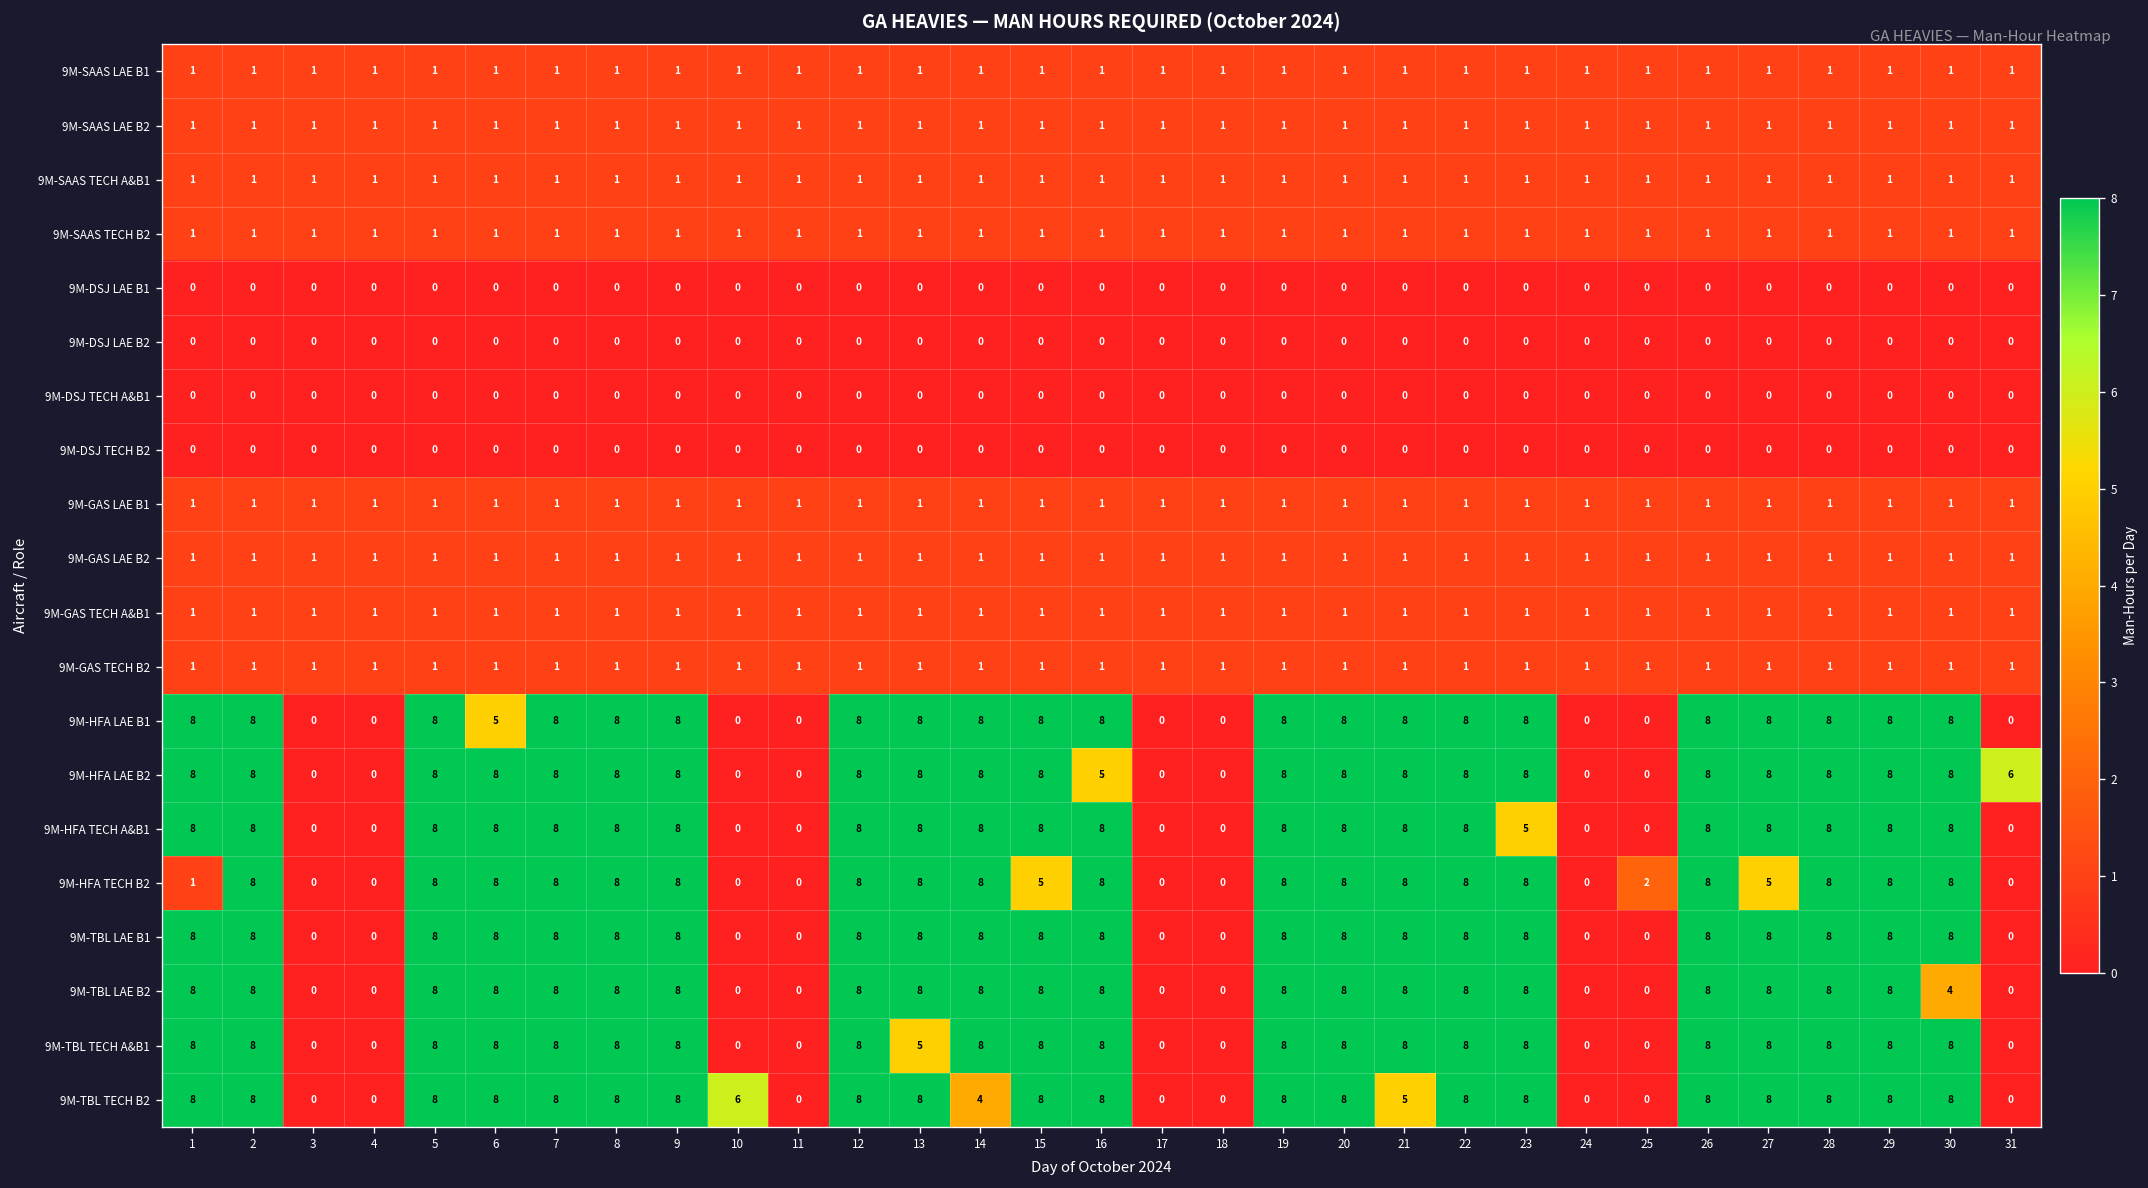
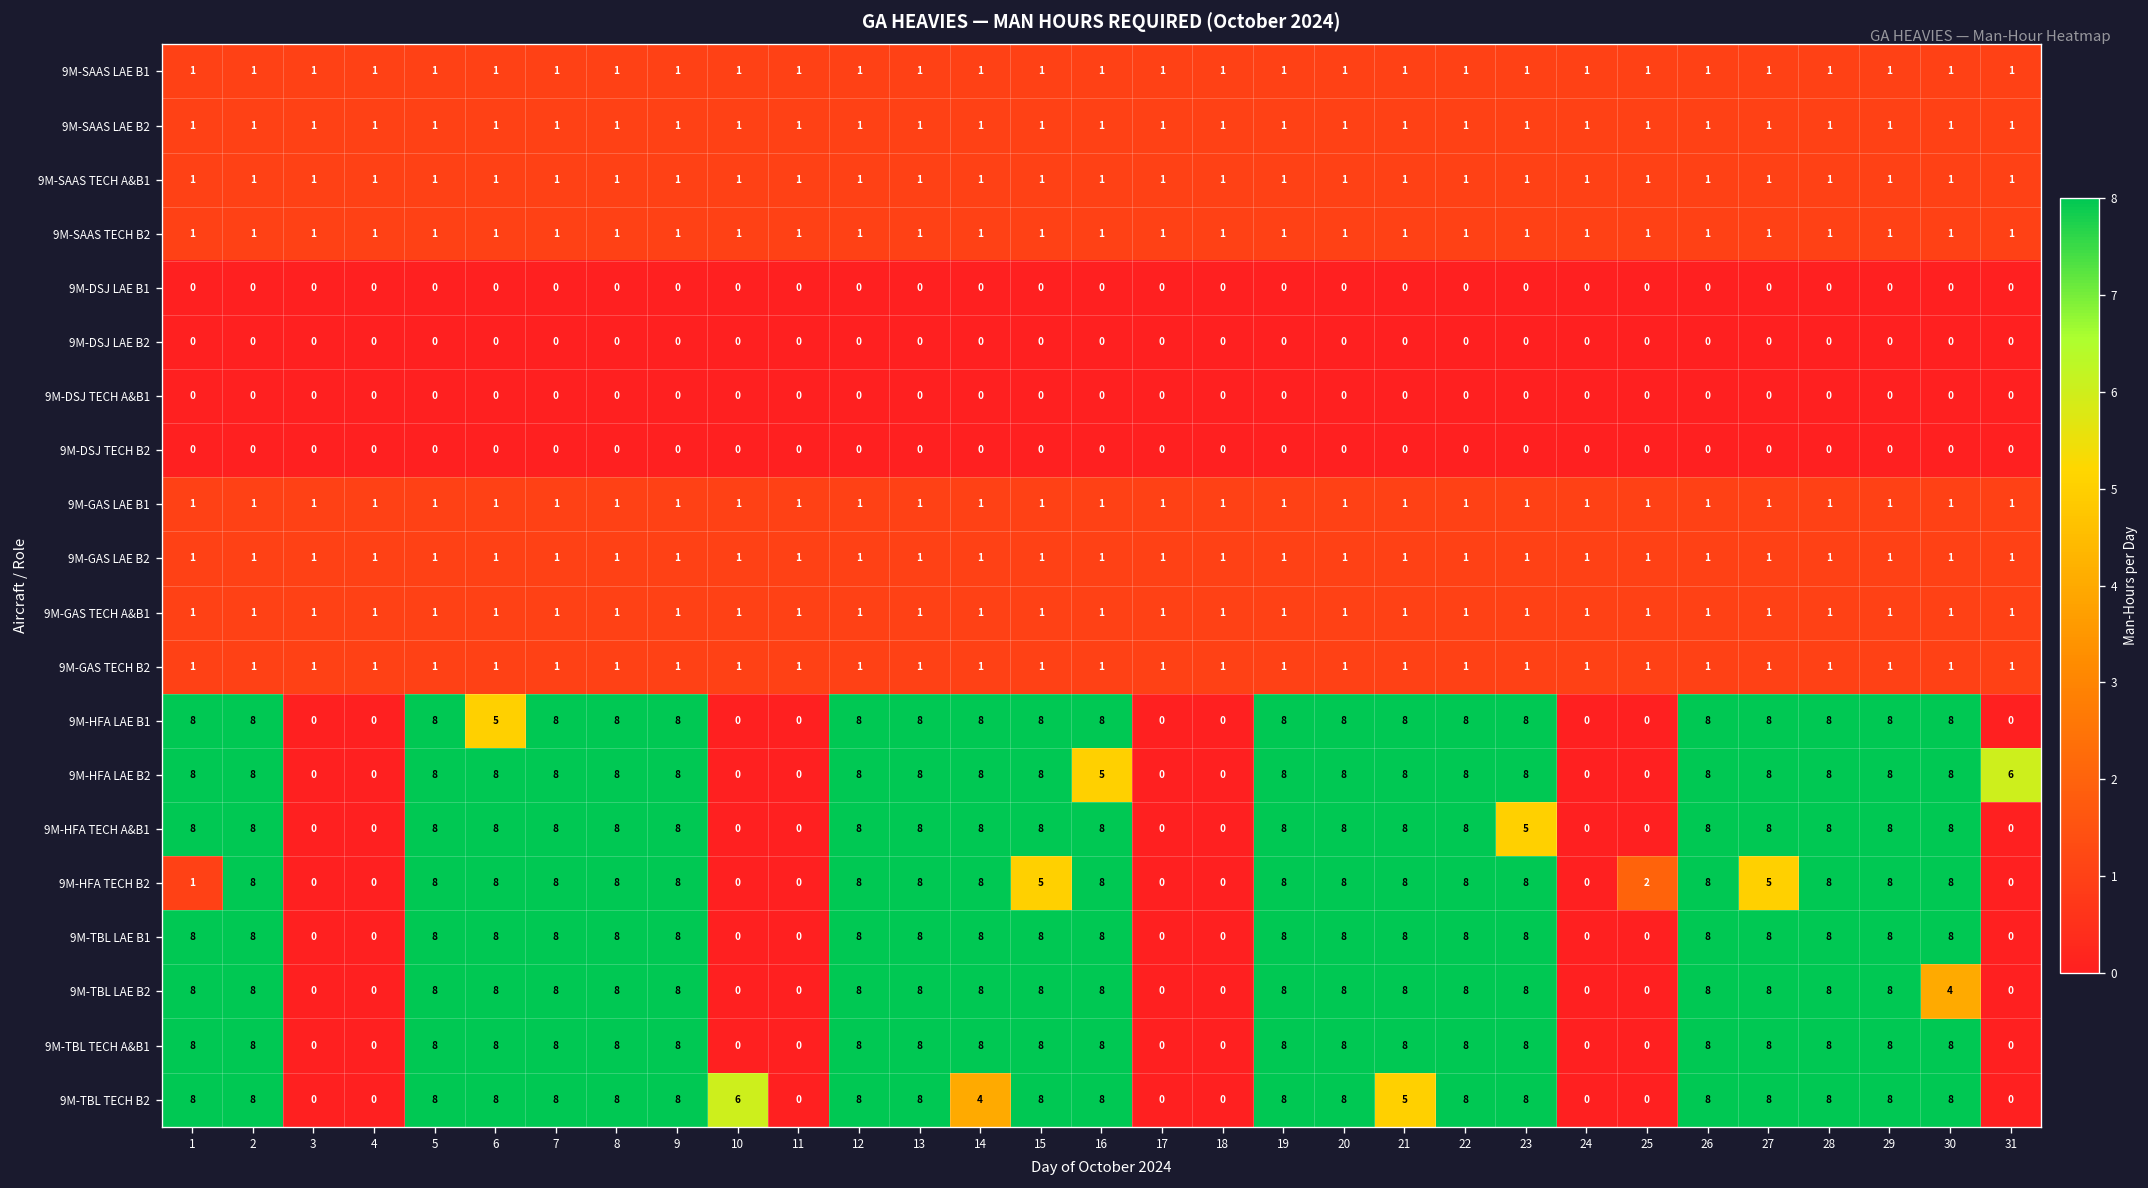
  {
    "9M-TBL TECH A&B1": {
      "1": 8,
      "2": 8,
      "3": 0,
      "4": 0,
      "5": 8,
      "6": 8,
      "7": 8,
      "8": 8,
      "9": 8,
      "10": 0,
      "11": 0,
      "12": 8,
-     "13": 5,
+     "13": 8,
      "14": 8,
      "15": 8,
      "16": 8,
      "17": 0,
      "18": 0,
      "19": 8,
      "20": 8,
      "21": 8,
      "22": 8,
      "23": 8,
      "24": 0,
      "25": 0,
      "26": 8,
      "27": 8,
      "28": 8,
      "29": 8,
      "30": 8,
      "31": 0
    }
  }
